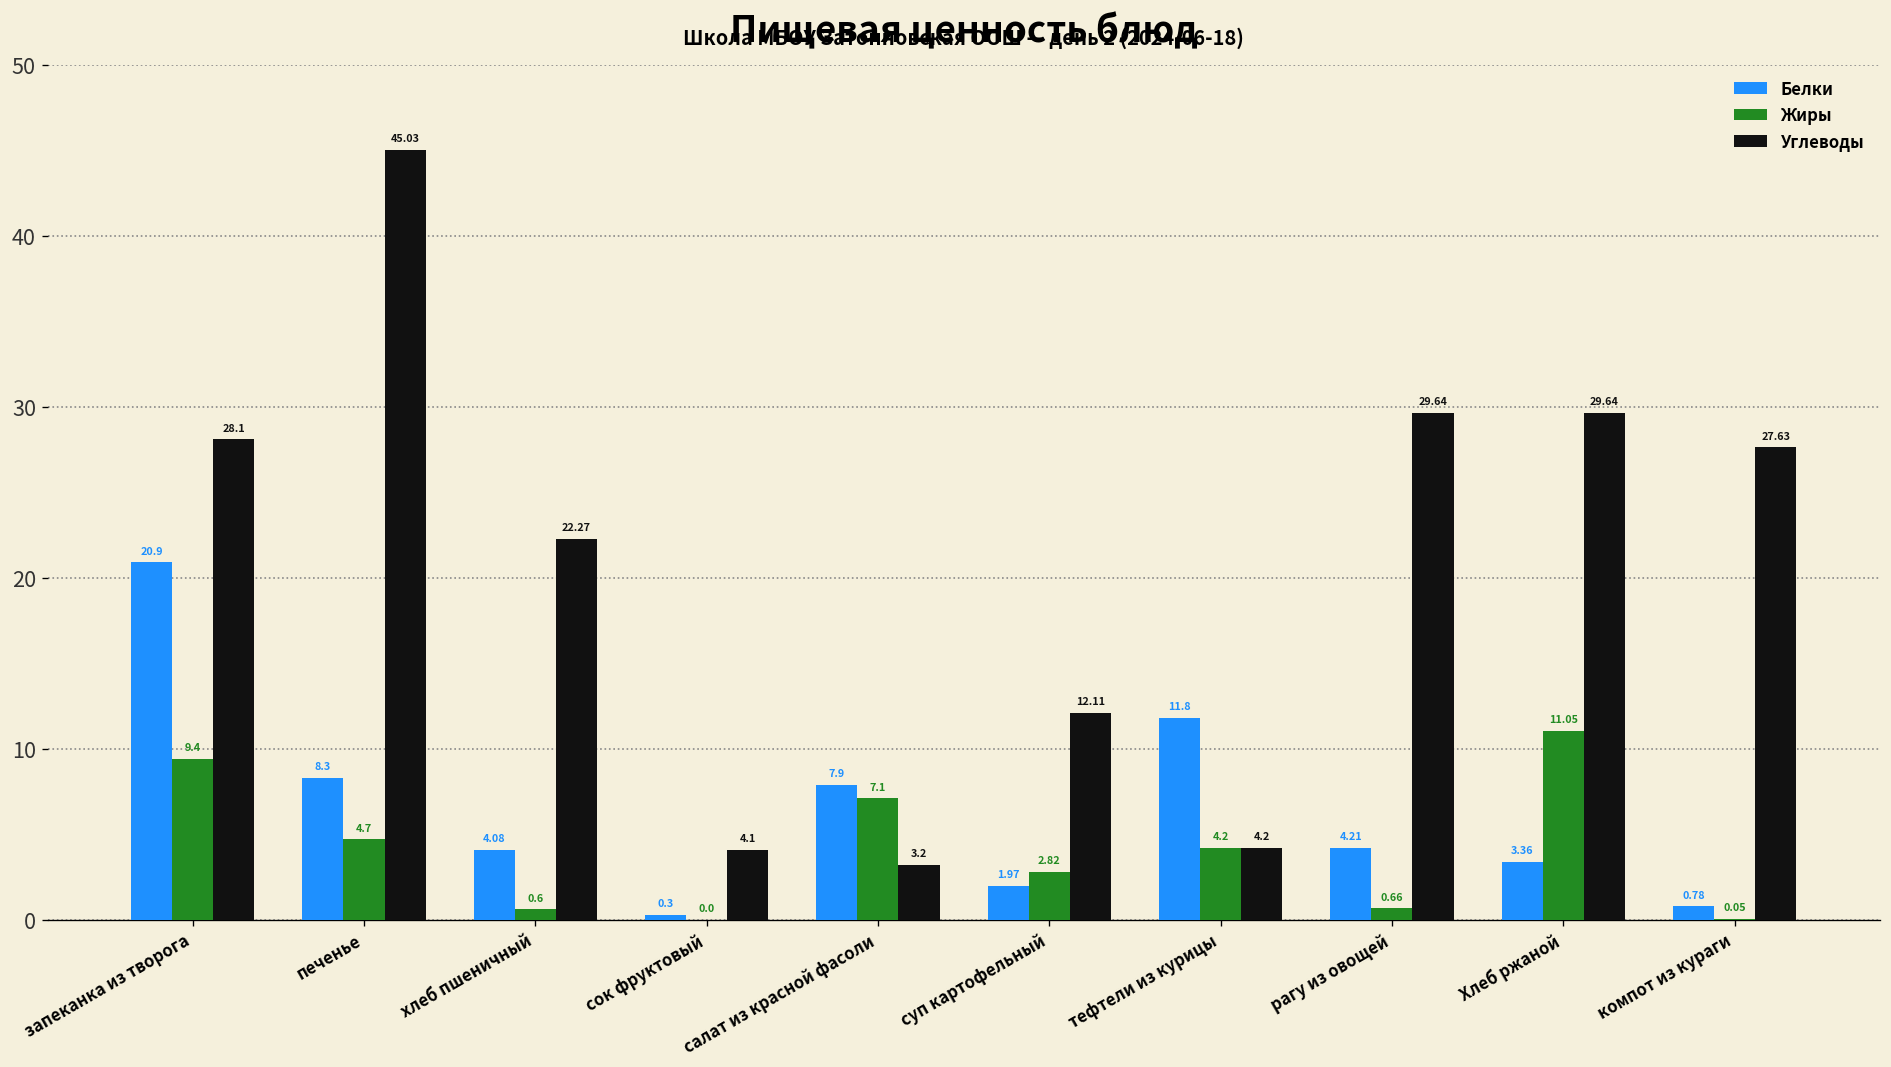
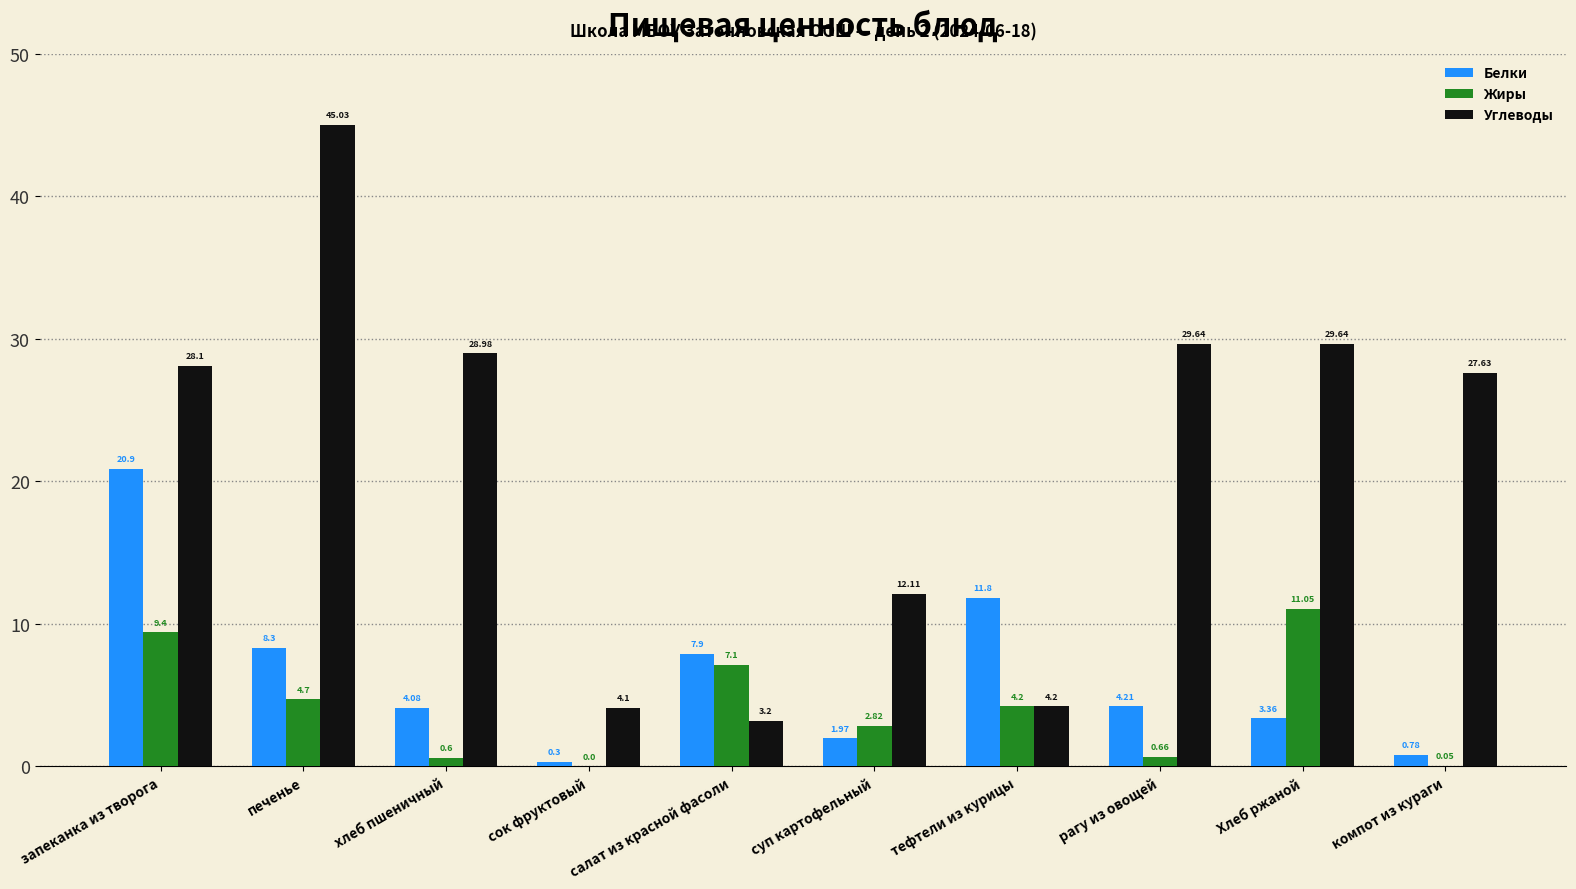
  {
    "Белки": {
      "запеканка из творога": 20.9,
      "печенье": 8.3,
      "хлеб пшеничный": 4.08,
      "сок фруктовый": 0.3,
      "салат из красной фасоли": 7.9,
      "суп картофельный": 1.97,
      "тефтели из курицы": 11.8,
      "рагу из овощей": 4.21,
      "Хлеб ржаной": 3.36,
      "компот из кураги": 0.78
    },
    "Жиры": {
      "запеканка из творога": 9.4,
      "печенье": 4.7,
      "хлеб пшеничный": 0.6,
      "сок фруктовый": 0.0,
      "салат из красной фасоли": 7.1,
      "суп картофельный": 2.82,
      "тефтели из курицы": 4.2,
      "рагу из овощей": 0.66,
      "Хлеб ржаной": 11.05,
      "компот из кураги": 0.05
    },
    "Углеводы": {
      "запеканка из творога": 28.1,
      "печенье": 45.03,
-     "хлеб пшеничный": 22.27,
+     "хлеб пшеничный": 28.98,
      "сок фруктовый": 4.1,
      "салат из красной фасоли": 3.2,
      "суп картофельный": 12.11,
      "тефтели из курицы": 4.2,
      "рагу из овощей": 29.64,
      "Хлеб ржаной": 29.64,
      "компот из кураги": 27.63
    }
  }
